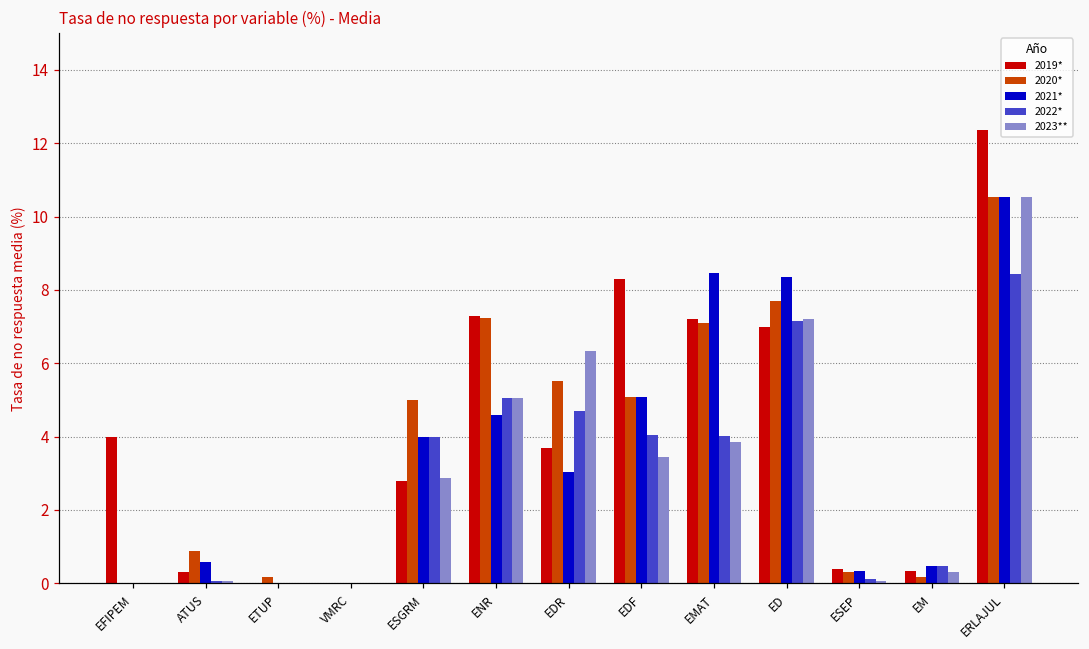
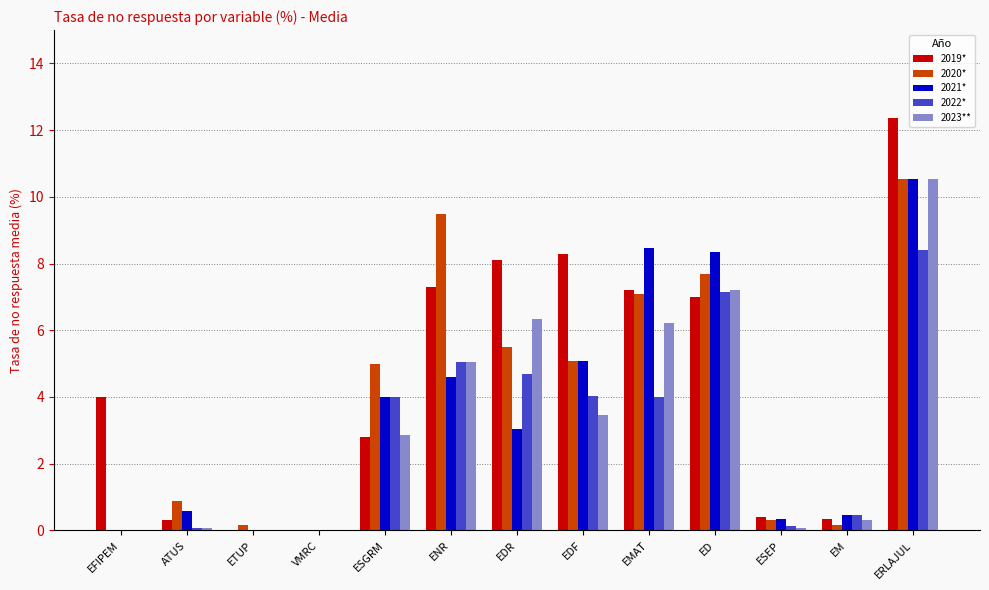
  {
    "2019*": {
      "EFIPEM": 4.0,
      "ATUS": 0.3,
      "ETUP": 0.0,
      "VMRC": 0.0,
      "ESGRM": 2.8,
      "ENR": 7.3,
-     "EDR": 3.7,
+     "EDR": 8.1,
      "EDF": 8.3,
      "EMAT": 7.2,
      "ED": 7.0,
      "ESEP": 0.4,
      "EM": 0.3,
      "ERLAJUL": 12.4
    },
    "2020*": {
      "EFIPEM": 0.0,
      "ATUS": 0.9,
      "ETUP": 0.2,
      "VMRC": 0.0,
      "ESGRM": 5.0,
-     "ENR": 7.2,
+     "ENR": 9.5,
      "EDR": 5.5,
      "EDF": 5.1,
      "EMAT": 7.1,
      "ED": 7.7,
      "ESEP": 0.3,
      "EM": 0.2,
      "ERLAJUL": 10.5
    },
    "2021*": {
      "EFIPEM": 0.0,
      "ATUS": 0.6,
      "ETUP": 0.0,
      "VMRC": 0.0,
      "ESGRM": 4.0,
      "ENR": 4.6,
      "EDR": 3.0,
      "EDF": 5.1,
      "EMAT": 8.5,
      "ED": 8.4,
      "ESEP": 0.3,
      "EM": 0.5,
      "ERLAJUL": 10.5
    },
    "2022*": {
      "EFIPEM": 0.0,
      "ETUP": 0.0,
      "VMRC": 0.0,
      "ESGRM": 4.0,
      "ENR": 5.1,
      "EDR": 4.7,
      "EDF": 4.0,
      "EMAT": 4.0,
      "ED": 7.1,
      "ESEP": 0.1,
      "EM": 0.5,
      "ERLAJUL": 8.4
    },
    "2023**": {
      "EFIPEM": 0.0,
      "ETUP": 0.0,
      "VMRC": 0.0,
      "ESGRM": 2.9,
      "ENR": 5.1,
      "EDR": 6.3,
      "EDF": 3.5,
-     "EMAT": 3.8,
+     "EMAT": 6.2,
      "ED": 7.2,
      "EM": 0.3,
      "ERLAJUL": 10.5
    }
  }
